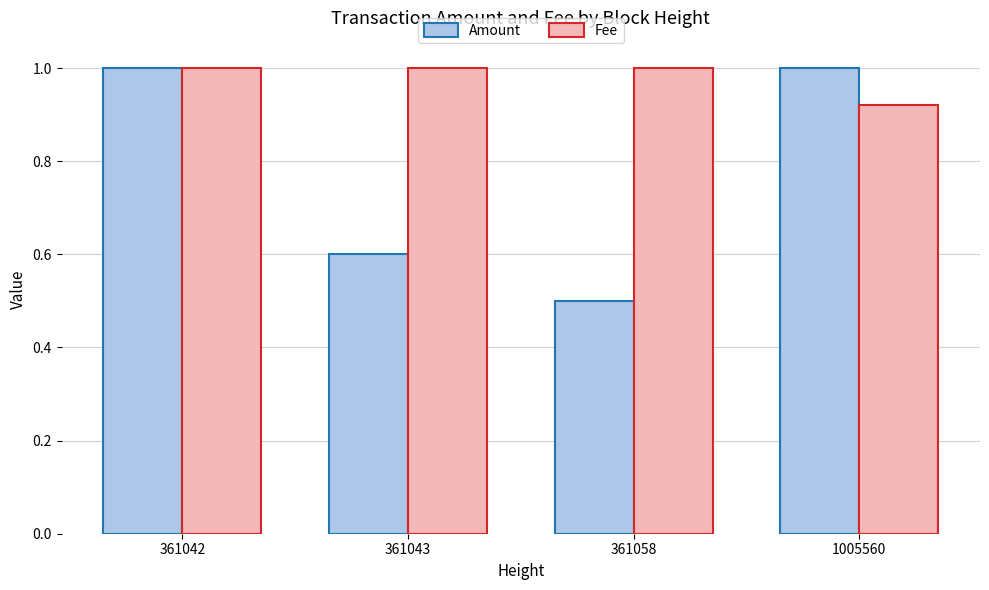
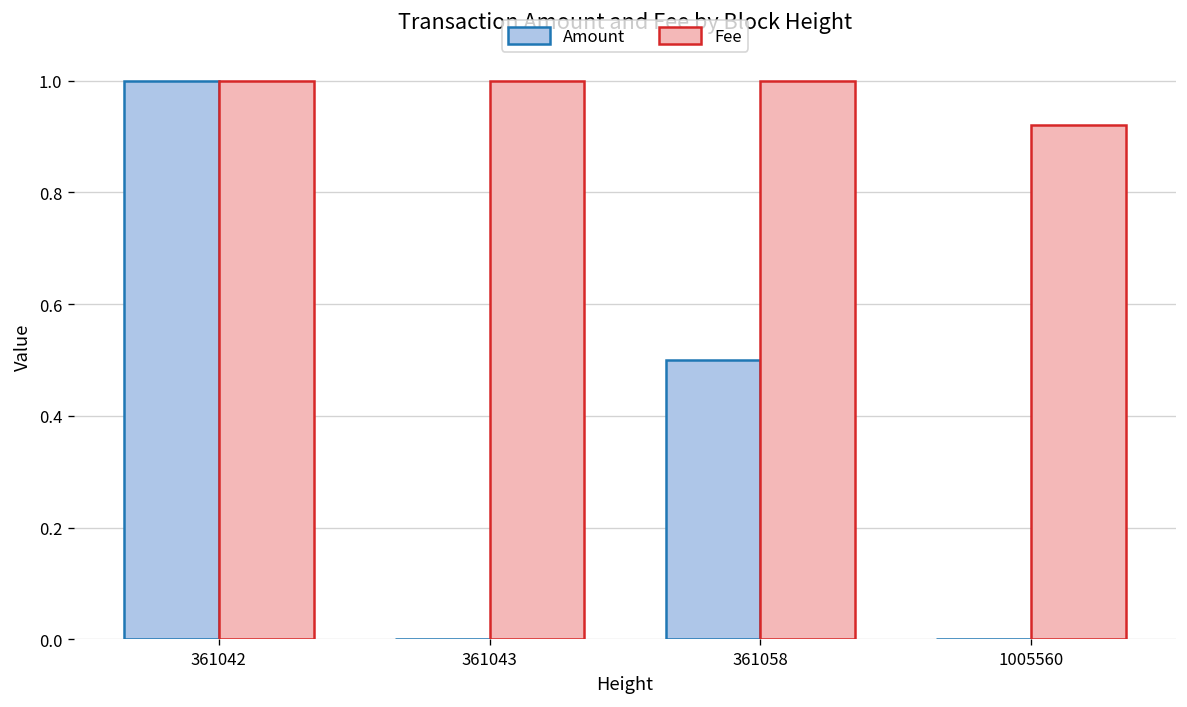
  {
    "Amount": {
      "361042": 1.0,
-     "361043": 0.6,
+     "361043": 0.0,
      "361058": 0.5,
-     "1005560": 1
+     "1005560": 0
    },
    "Fee": {
      "361042": 1.0,
      "361043": 1.0,
      "361058": 1.0,
      "1005560": 0.92
    }
  }
